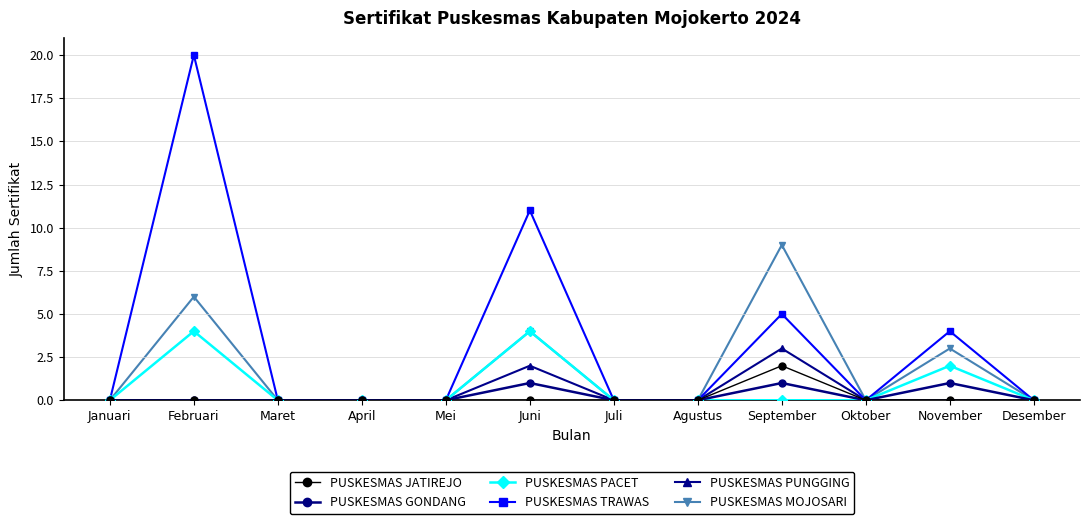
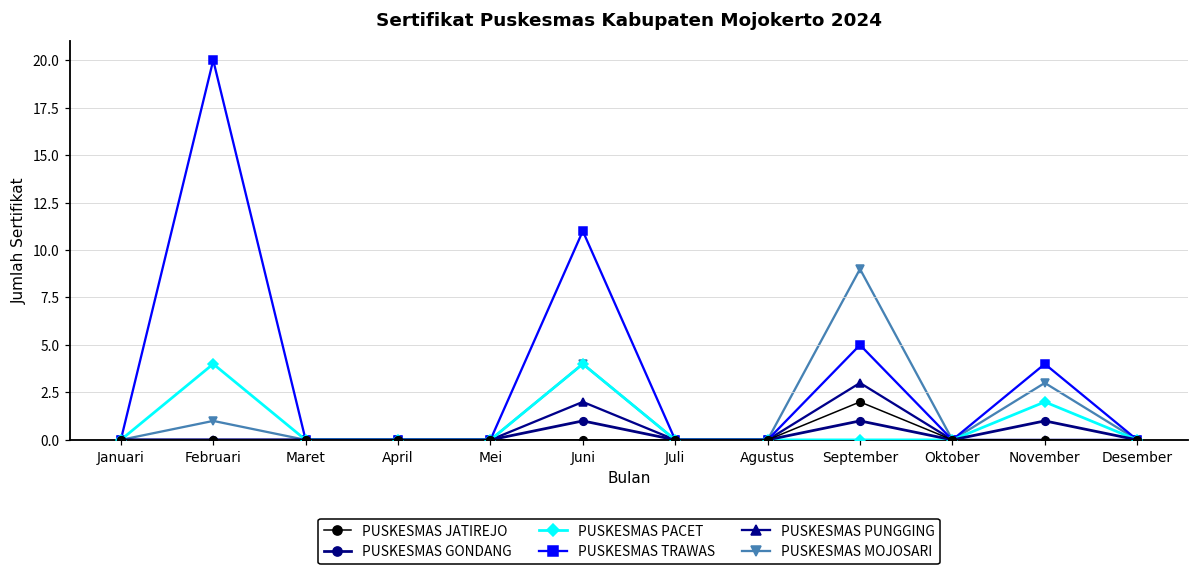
  {
    "PUSKESMAS JATIREJO": {
      "Juni": 0,
      "September": 2
    },
    "PUSKESMAS PACET": {
      "Februari": 4,
      "September": 0,
      "November": 2
    },
    "PUSKESMAS TRAWAS": {
      "Februari": 20,
      "Juni": 11,
      "September": 5,
      "November": 4
    },
    "PUSKESMAS MOJOSARI": {
-     "Februari": 6,
+     "Februari": 1,
      "September": 9,
      "November": 3
    }
  }
